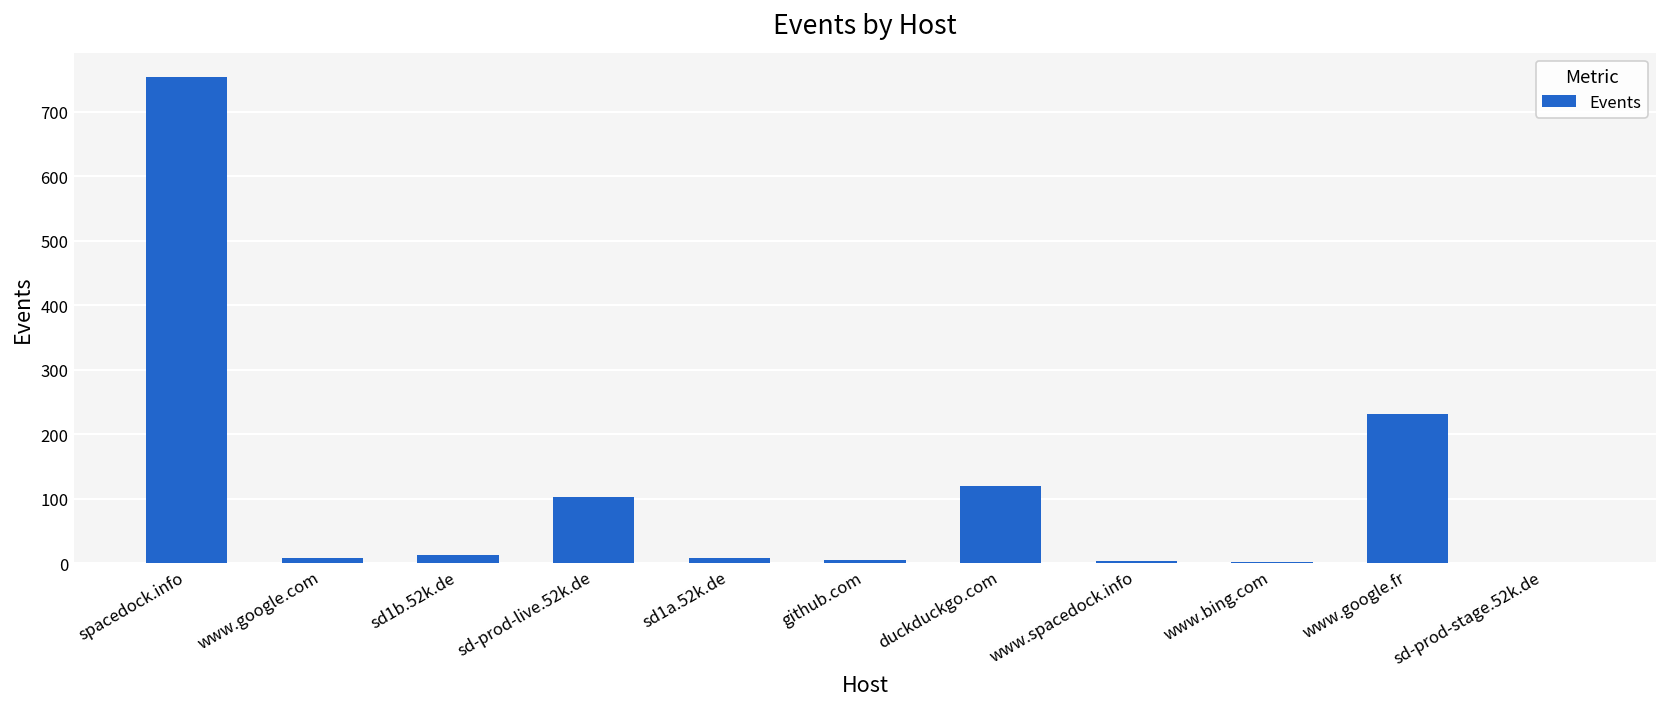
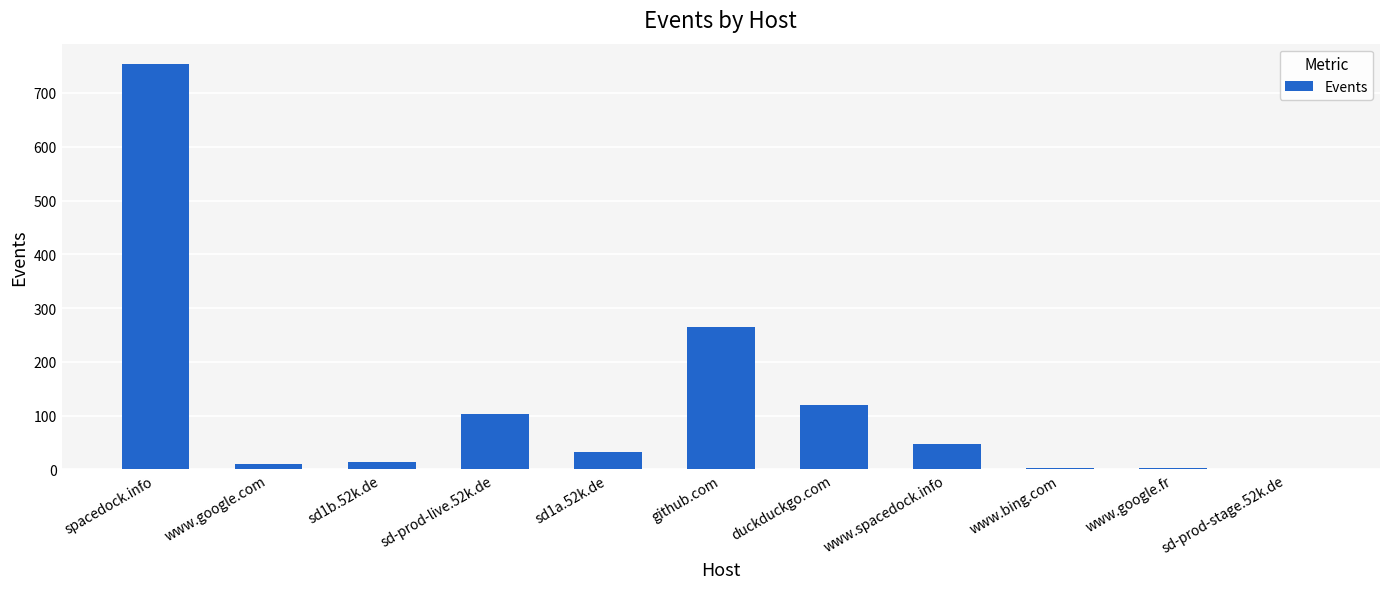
  {
    "spacedock.info": 750,
    "www.google.com": 10,
    "sd1b.52k.de": 10,
    "sd-prod-live.52k.de": 100,
-   "sd1a.52k.de": 10,
-   "github.com": 10,
+   "sd1a.52k.de": 30,
+   "github.com": 260,
    "duckduckgo.com": 120,
-   "www.spacedock.info": 0,
-   "www.google.fr": 230
+   "www.spacedock.info": 50,
+   "www.google.fr": 0
  }
